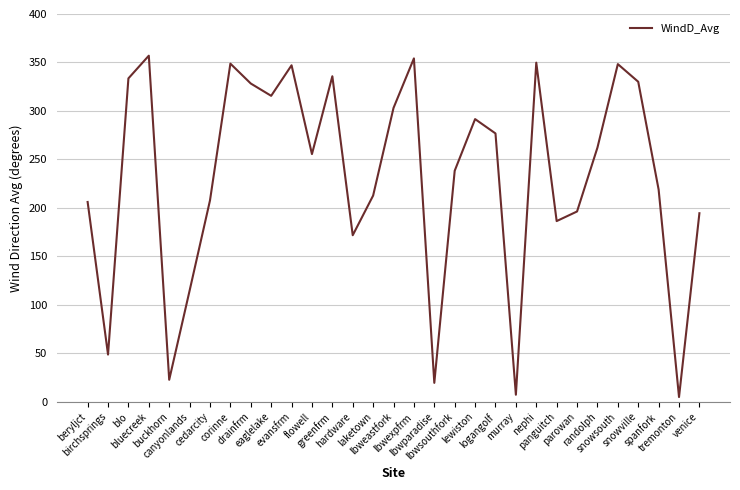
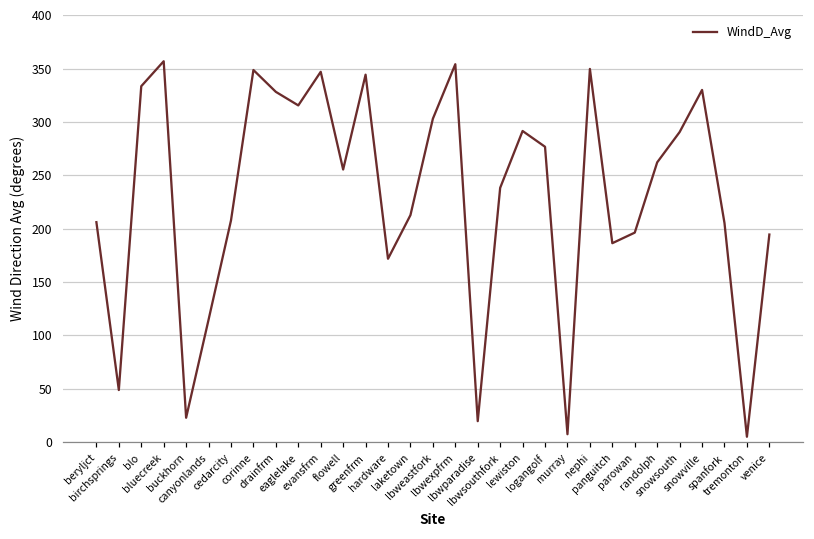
  {
    "beryljct": 210,
    "birchsprings": 50,
    "blo": 330,
    "bluecreek": 360,
    "buckhorn": 20,
    "canyonlands": 110,
    "cedarcity": 210,
    "corinne": 350,
    "drainfrm": 330,
    "eaglelake": 320,
    "evansfrm": 350,
    "flowell": 260,
-   "greenfrm": 336,
+   "greenfrm": 344,
    "hardware": 170,
    "laketown": 210,
    "lbweastfork": 300,
    "lbwexpfrm": 350,
    "lbwparadise": 20,
    "lbwsouthfork": 240,
    "lewiston": 290,
    "logangolf": 280,
    "murray": 10,
    "nephi": 350,
    "panguitch": 190,
    "parowan": 200,
    "randolph": 260,
-   "snowsouth": 350,
+   "snowsouth": 290,
    "snowville": 330,
-   "spanfork": 220,
+   "spanfork": 210,
    "tremonton": 0,
    "venice": 190
  }
